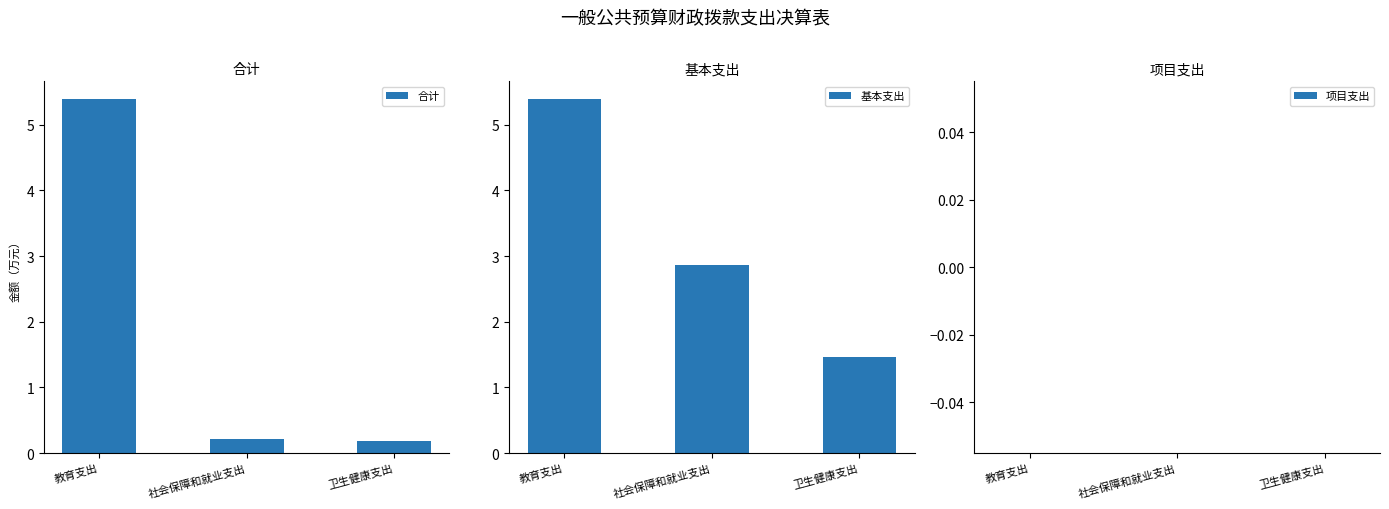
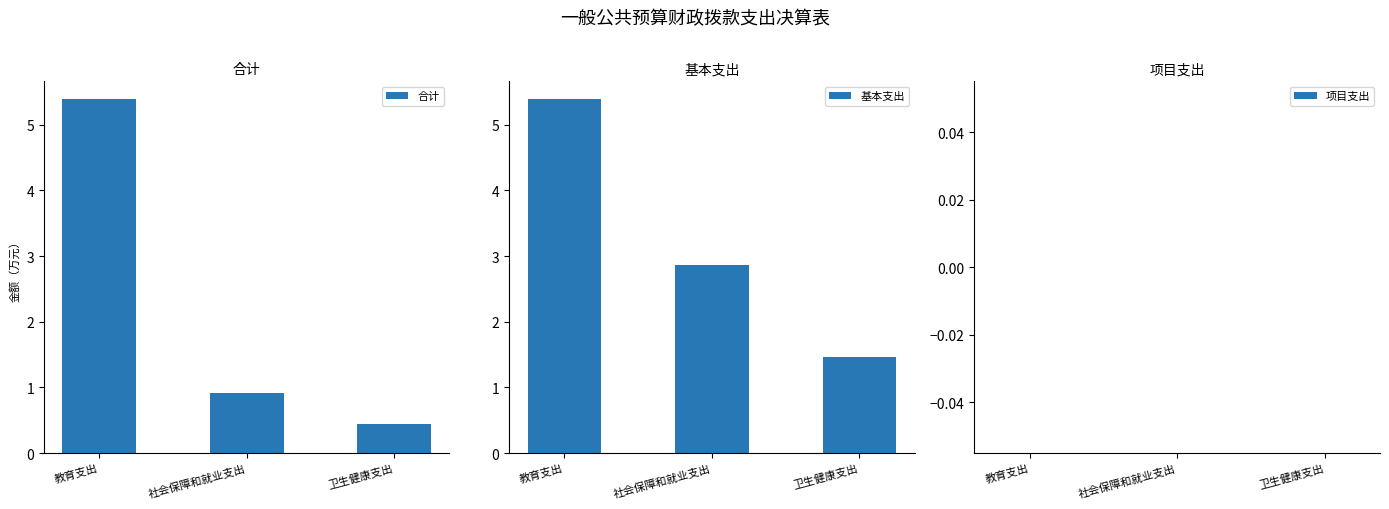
  {
    "合计": {
      "教育支出": 5.4,
-     "社会保障和就业支出": 0.2,
-     "卫生健康支出": 0.2
+     "社会保障和就业支出": 0.9,
+     "卫生健康支出": 0.5
    },
    "基本支出": {
      "教育支出": 5.4,
      "社会保障和就业支出": 2.9,
      "卫生健康支出": 1.5
    },
    "项目支出": {
      "教育支出": 0.000,
      "社会保障和就业支出": 0.000,
      "卫生健康支出": 0.000
    }
  }
